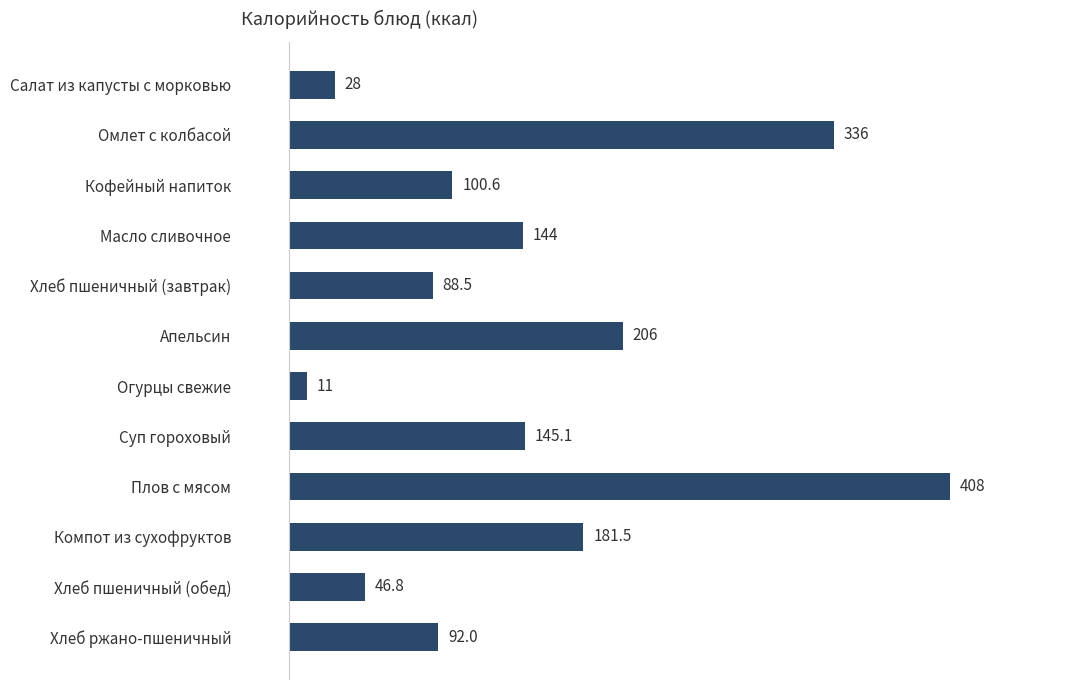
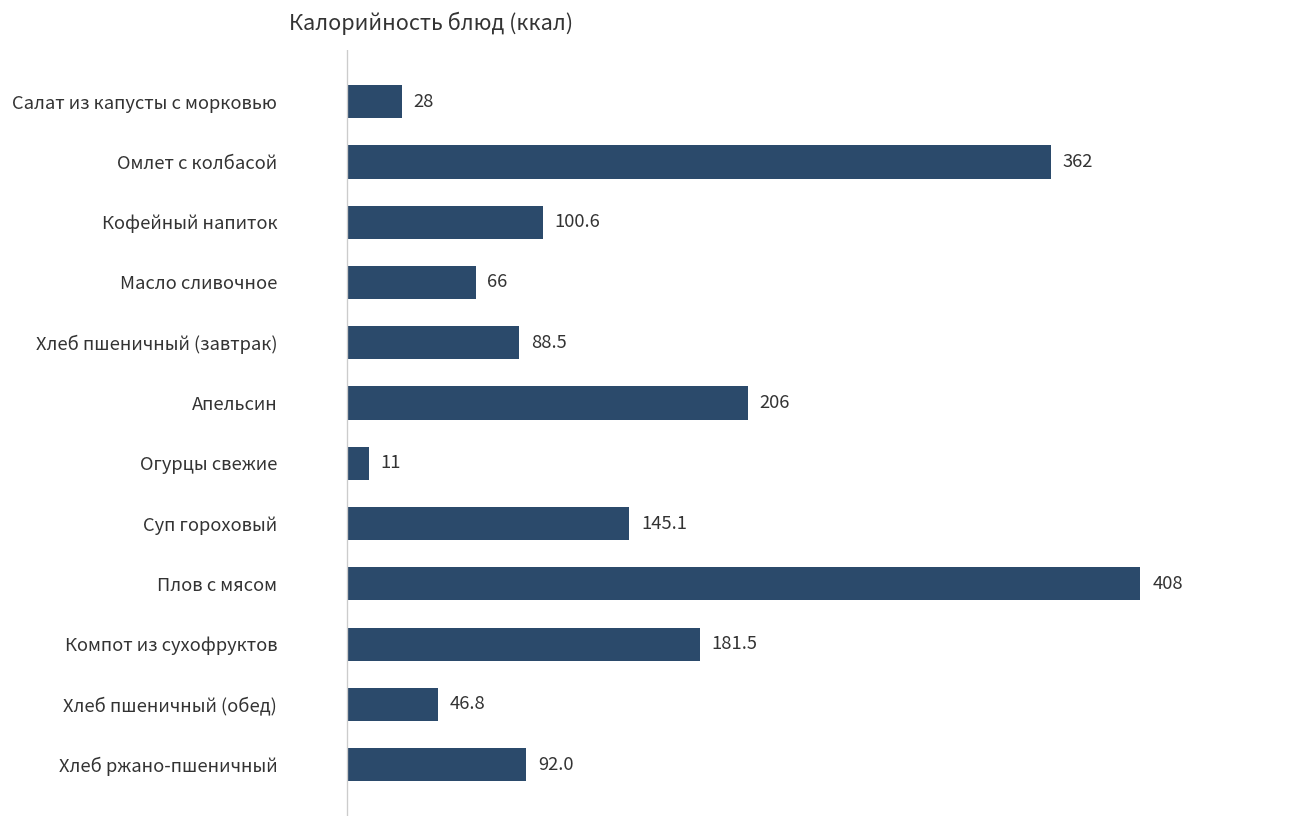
  {
    "Салат из капусты с морковью": 28,
-   "Омлет с колбасой": 336,
+   "Омлет с колбасой": 362,
    "Кофейный напиток": 100.6,
-   "Масло сливочное": 144,
+   "Масло сливочное": 66,
    "Хлеб пшеничный (завтрак)": 88.5,
    "Апельсин": 206,
    "Огурцы свежие": 11,
    "Суп гороховый": 145.1,
    "Плов с мясом": 408,
    "Компот из сухофруктов": 181.5,
    "Хлеб пшеничный (обед)": 46.8,
    "Хлеб ржано-пшеничный": 92.0
  }
